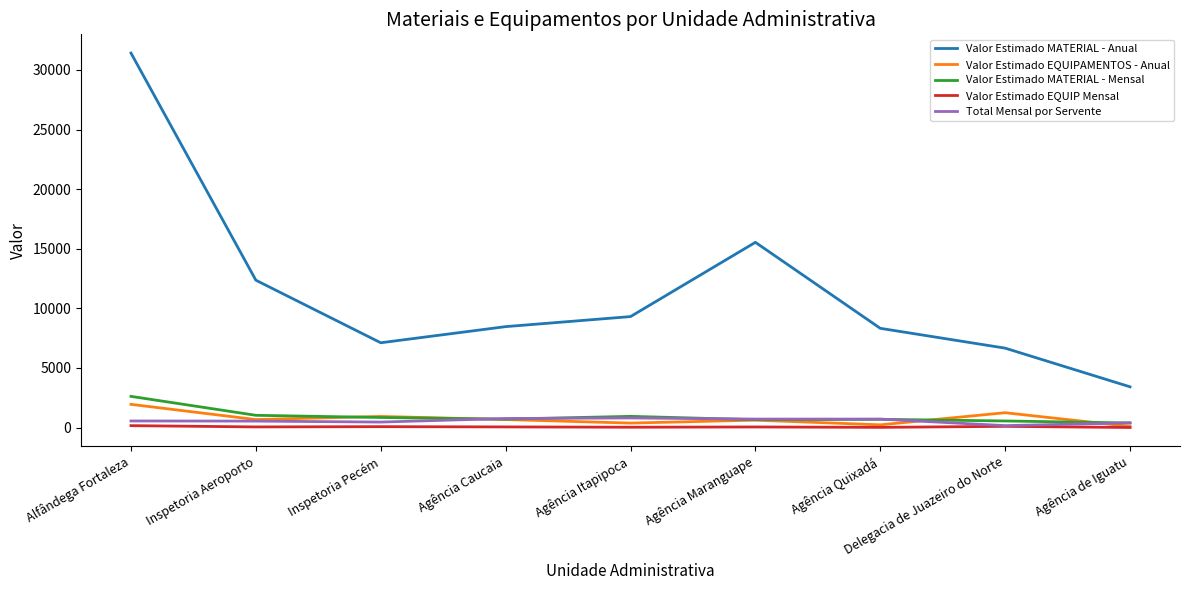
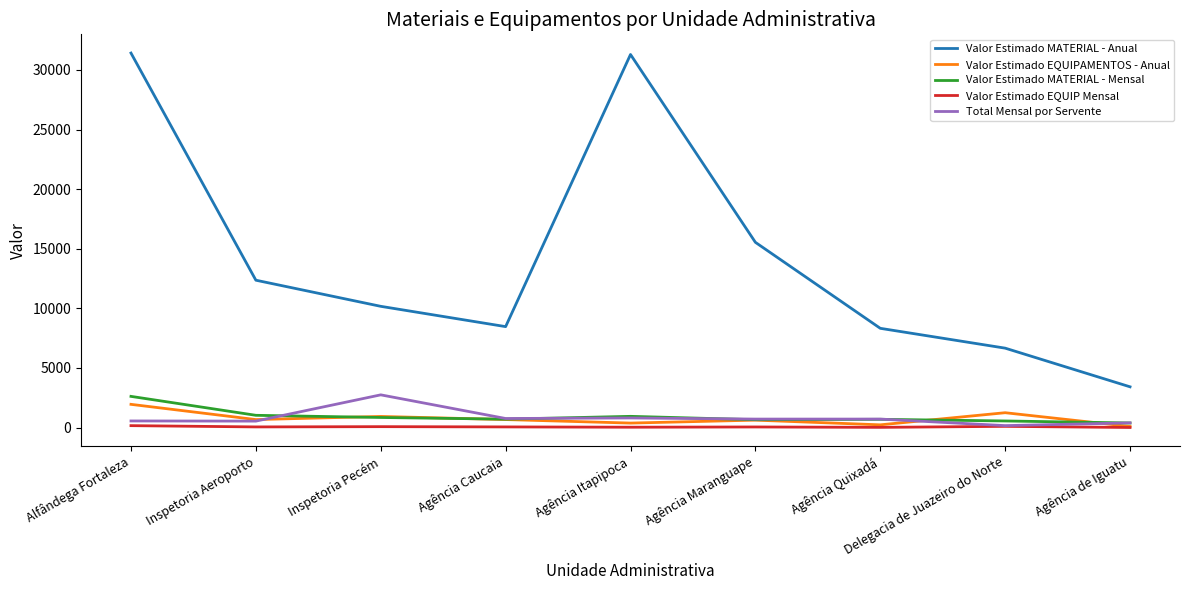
  {
    "Valor Estimado MATERIAL - Anual": {
      "Alfândega Fortaleza": 31400,
      "Inspetoria Aeroporto": 12400,
-     "Inspetoria Pecém": 7100,
+     "Inspetoria Pecém": 10200,
      "Agência Caucaia": 8500,
-     "Agência Itapipoca": 9300,
+     "Agência Itapipoca": 31300,
      "Agência Maranguape": 15500,
      "Agência Quixadá": 8300,
      "Delegacia de Juazeiro do Norte": 6700,
      "Agência de Iguatu": 3400
    },
    "Valor Estimado EQUIPAMENTOS - Anual": {
      "Alfândega Fortaleza": 1900,
      "Agência Itapipoca": 400,
      "Agência Quixadá": 200,
      "Delegacia de Juazeiro do Norte": 1200
    },
    "Valor Estimado MATERIAL - Mensal": {
      "Alfândega Fortaleza": 2600,
      "Inspetoria Aeroporto": 1000,
      "Delegacia de Juazeiro do Norte": 600
    },
    "Valor Estimado EQUIP Mensal": {
      "Alfândega Fortaleza": 200,
      "Inspetoria Aeroporto": 100,
      "Inspetoria Pecém": 100,
      "Agência Caucaia": 100,
      "Agência Itapipoca": 0,
      "Agência Maranguape": 100,
      "Agência Quixadá": 0
    },
    "Total Mensal por Servente": {
      "Alfândega Fortaleza": 600,
-     "Inspetoria Pecém": 500
+     "Inspetoria Pecém": 2700
    }
  }
